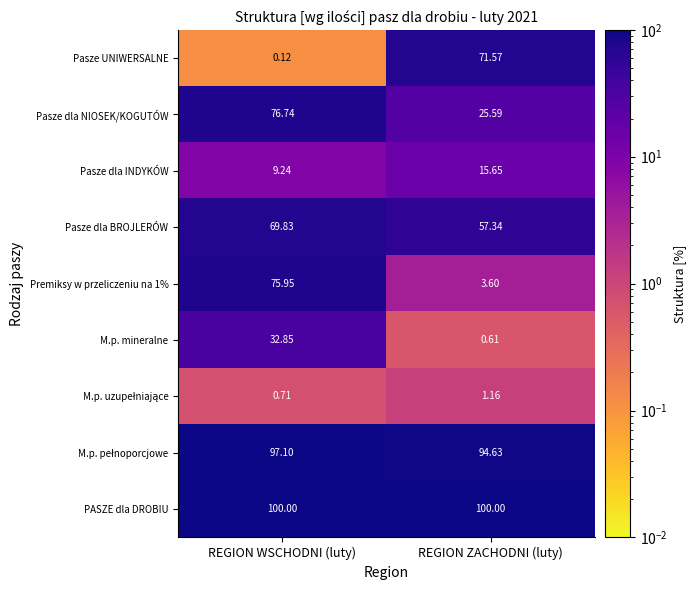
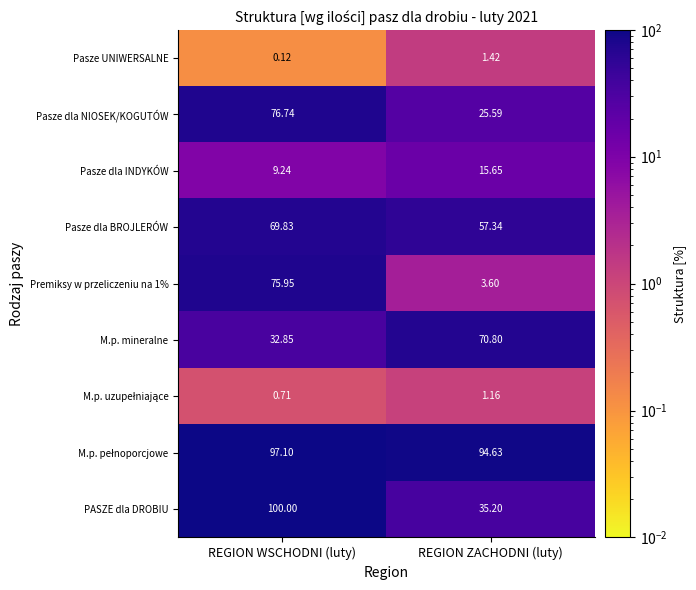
  {
    "Pasze UNIWERSALNE": {
      "REGION WSCHODNI (luty)": 0.12,
-     "REGION ZACHODNI (luty)": 71.57
+     "REGION ZACHODNI (luty)": 1.42
    },
    "Pasze dla NIOSEK/KOGUTÓW": {
      "REGION WSCHODNI (luty)": 76.74,
      "REGION ZACHODNI (luty)": 25.59
    },
    "Pasze dla INDYKÓW": {
      "REGION WSCHODNI (luty)": 9.24,
      "REGION ZACHODNI (luty)": 15.65
    },
    "Pasze dla BROJLERÓW": {
      "REGION WSCHODNI (luty)": 69.83,
      "REGION ZACHODNI (luty)": 57.34
    },
    "Premiksy w przeliczeniu na 1%": {
      "REGION WSCHODNI (luty)": 75.95,
      "REGION ZACHODNI (luty)": 3.60
    },
    "M.p. mineralne": {
      "REGION WSCHODNI (luty)": 32.85,
-     "REGION ZACHODNI (luty)": 0.61
+     "REGION ZACHODNI (luty)": 70.80
    },
    "M.p. uzupełniające": {
      "REGION WSCHODNI (luty)": 0.71,
      "REGION ZACHODNI (luty)": 1.16
    },
    "M.p. pełnoporcjowe": {
      "REGION WSCHODNI (luty)": 97.10,
      "REGION ZACHODNI (luty)": 94.63
    },
    "PASZE dla DROBIU": {
      "REGION WSCHODNI (luty)": 100.00,
-     "REGION ZACHODNI (luty)": 100.00
+     "REGION ZACHODNI (luty)": 35.20
    }
  }
